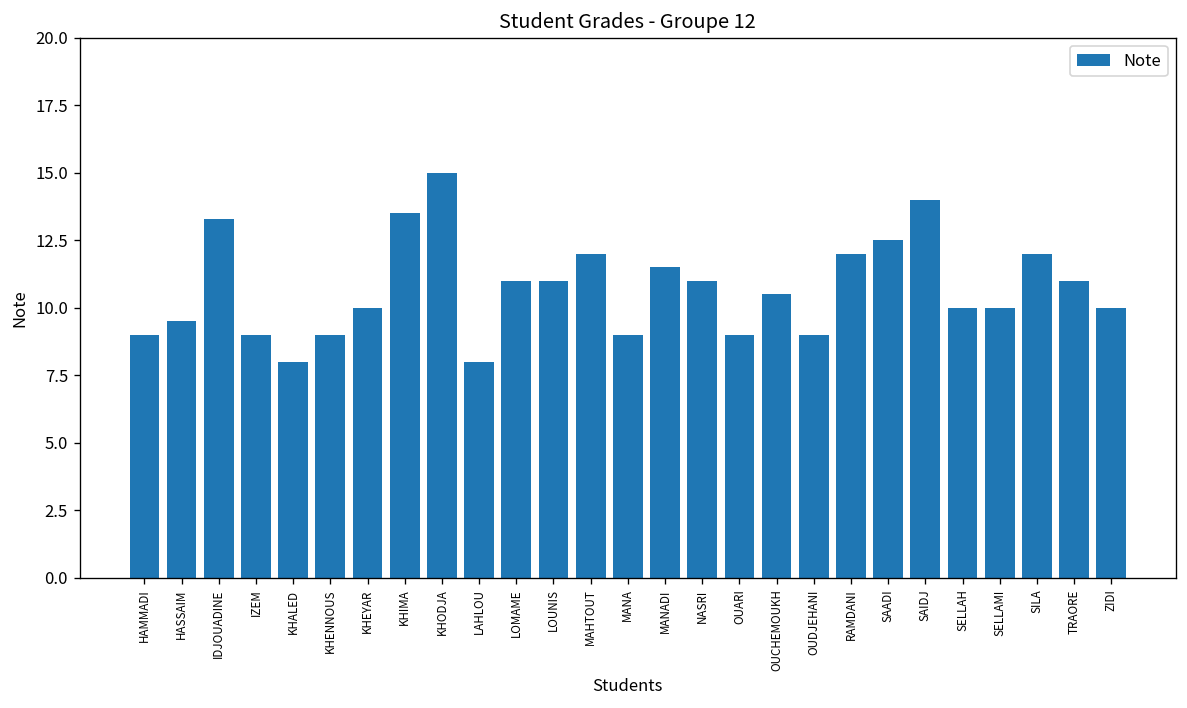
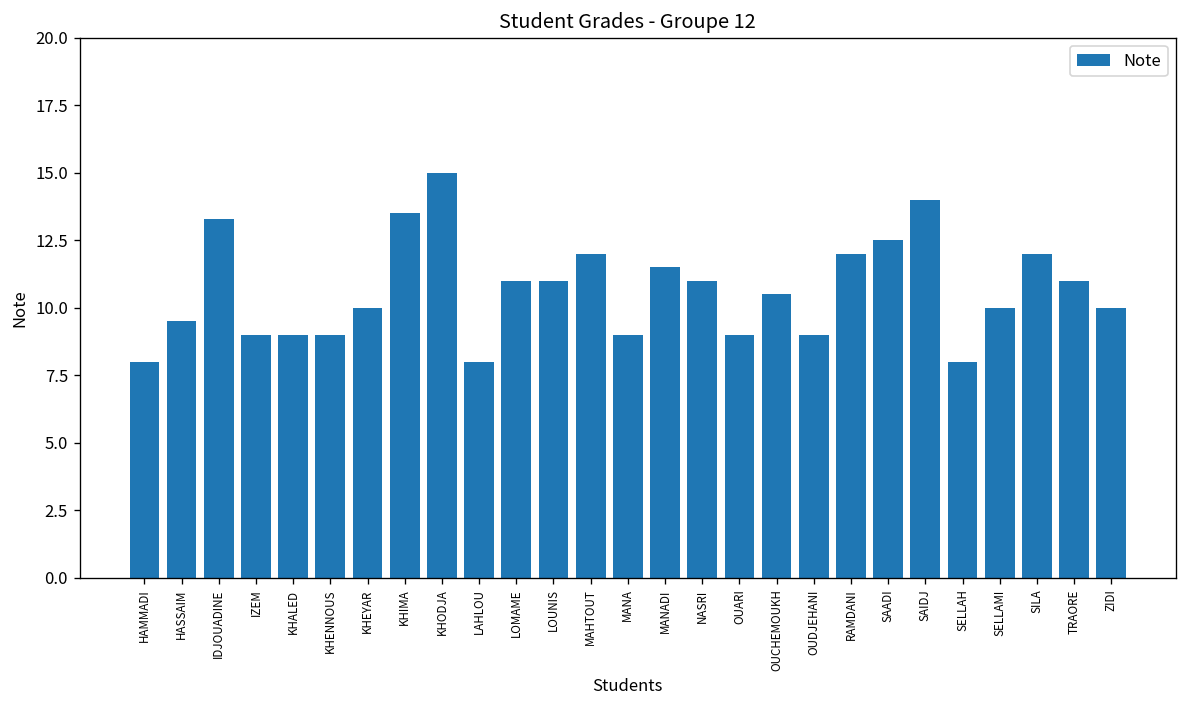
  {
-   "HAMMADI": 9,
+   "HAMMADI": 8,
    "HASSAIM": 9.5,
    "IDJOUADINE": 13.3,
    "IZEM": 9,
-   "KHALED": 8,
+   "KHALED": 9,
    "KHENNOUS": 9,
    "KHEYAR": 10,
    "KHIMA": 13.5,
    "KHODJA": 15,
    "LAHLOU": 8,
    "LOMAME": 11,
    "LOUNIS": 11,
    "MAHTOUT": 12,
    "MANA": 9,
    "MANADI": 11.5,
    "NASRI": 11,
    "OUARI": 9,
    "OUCHEMOUKH": 10.5,
    "OUDJEHANI": 9,
    "RAMDANI": 12,
    "SAADI": 12.5,
    "SAIDJ": 14,
-   "SELLAH": 10,
+   "SELLAH": 8,
    "SELLAMI": 10,
    "SILA": 12,
    "TRAORE": 11,
    "ZIDI": 10
  }
